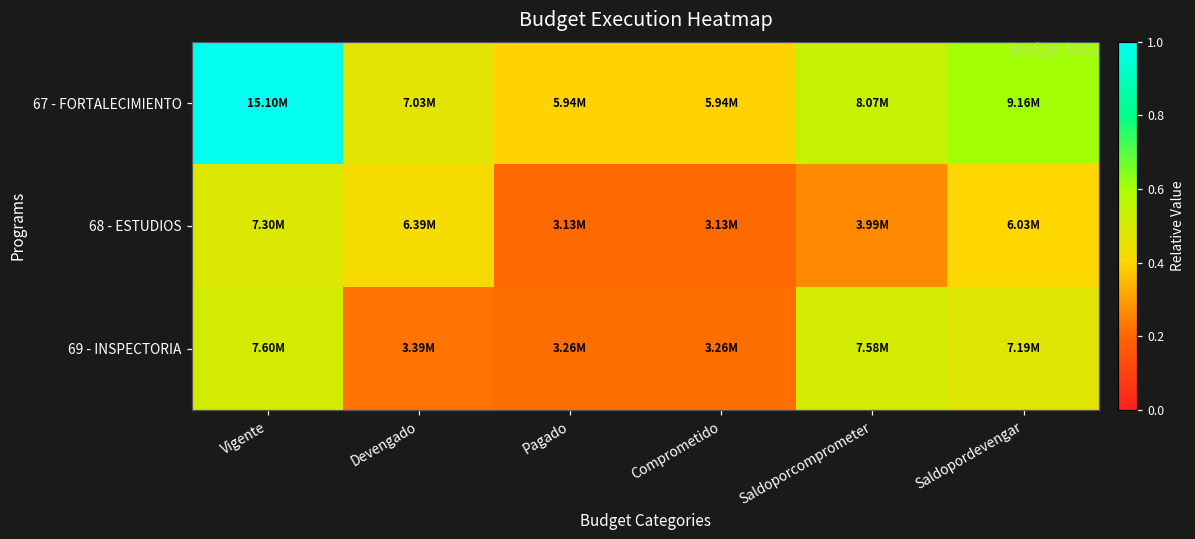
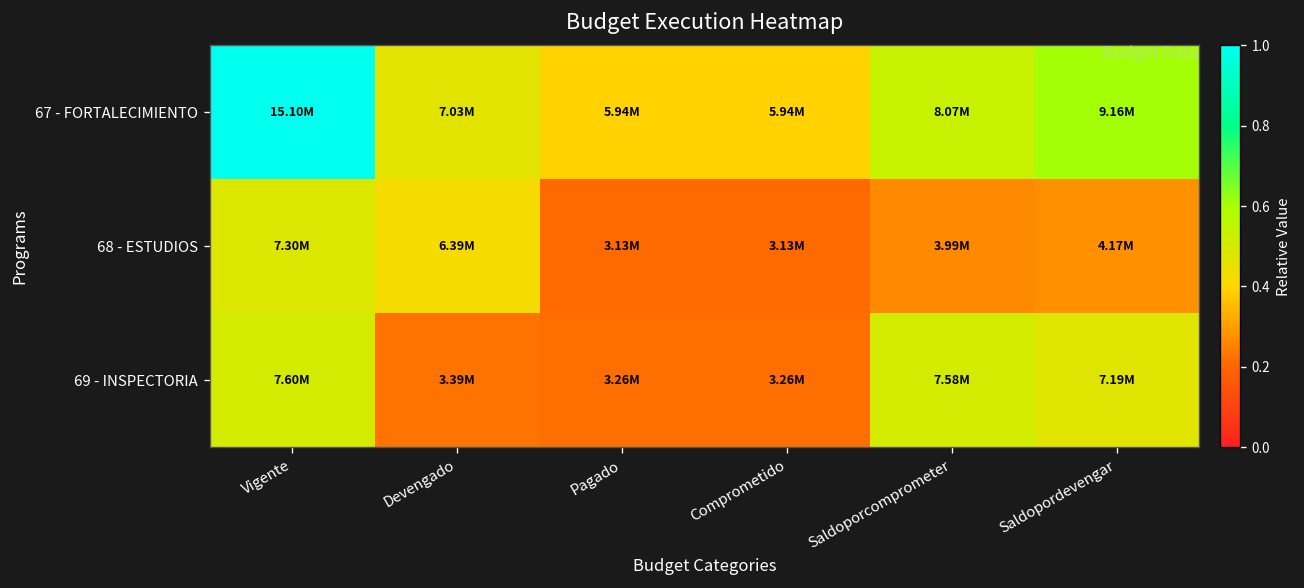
  {
    "67 - FORTALECIMIENTO": {
      "Vigente": "15.10M",
      "Devengado": "7.03M",
      "Pagado": "5.94M",
      "Comprometido": "5.94M",
      "Saldoporcomprometer": "8.07M"
    },
    "68 - ESTUDIOS": {
      "Vigente": "7.30M",
      "Devengado": "6.39M",
      "Pagado": "3.13M",
      "Comprometido": "3.13M",
      "Saldoporcomprometer": "3.99M",
-     "Saldopordevengar": "6.03M"
+     "Saldopordevengar": "4.17M"
    },
    "69 - INSPECTORIA": {
      "Vigente": "7.60M",
      "Devengado": "3.39M",
      "Pagado": "3.26M",
      "Comprometido": "3.26M",
      "Saldoporcomprometer": "7.58M",
      "Saldopordevengar": "7.19M"
    }
  }
